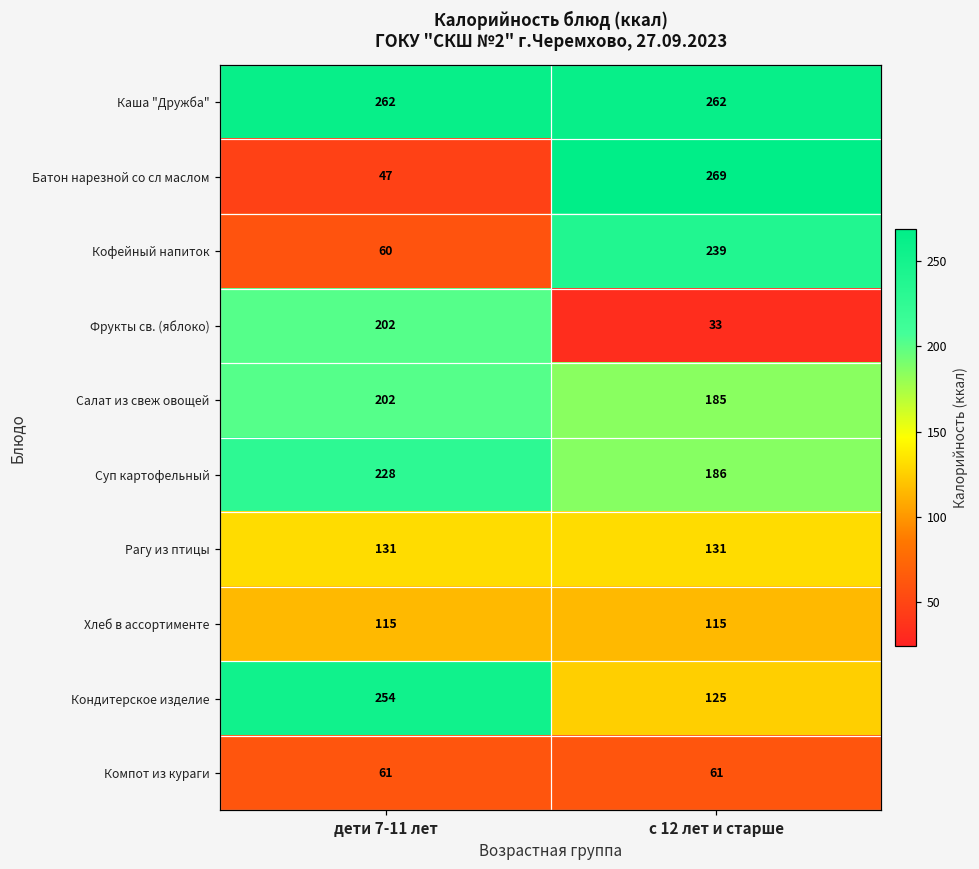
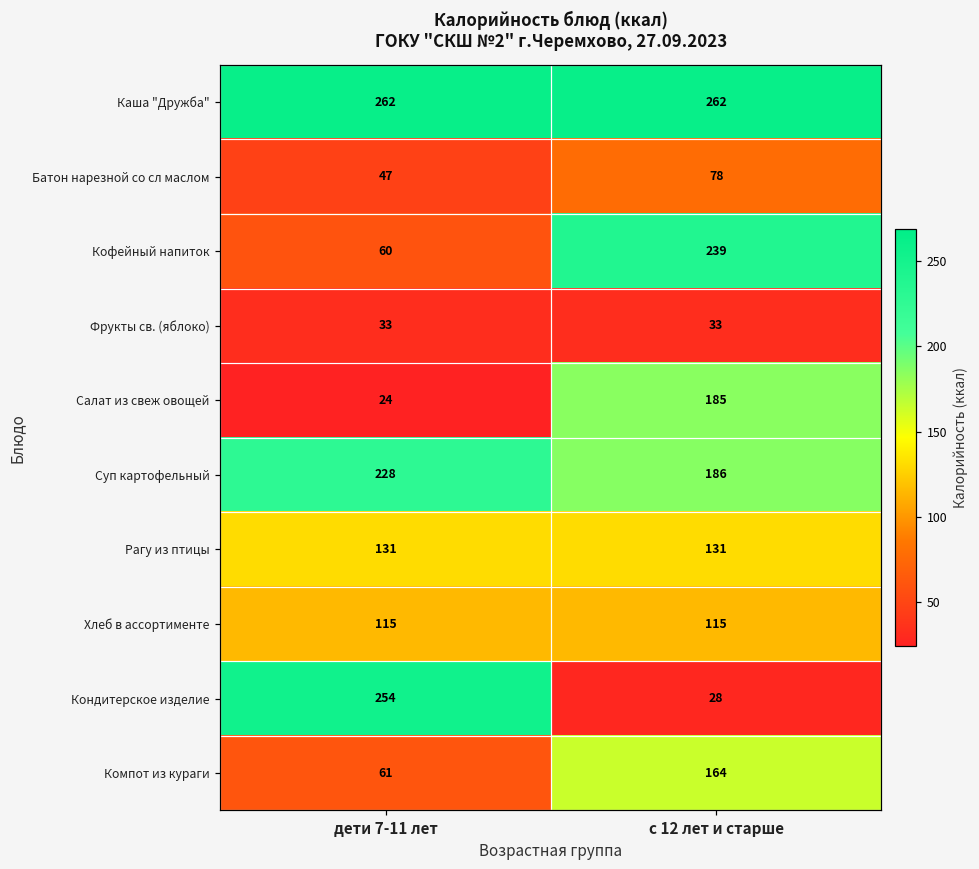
  {
    "Каша \"Дружба\"": {
      "дети 7-11 лет": 262,
      "с 12 лет и старше": 262
    },
    "Батон нарезной со сл маслом": {
      "дети 7-11 лет": 47,
-     "с 12 лет и старше": 269
+     "с 12 лет и старше": 78
    },
    "Кофейный напиток": {
      "дети 7-11 лет": 60,
      "с 12 лет и старше": 239
    },
    "Фрукты св. (яблоко)": {
-     "дети 7-11 лет": 202,
+     "дети 7-11 лет": 33,
      "с 12 лет и старше": 33
    },
    "Салат из свеж овощей": {
-     "дети 7-11 лет": 202,
+     "дети 7-11 лет": 24,
      "с 12 лет и старше": 185
    },
    "Суп картофельный": {
      "дети 7-11 лет": 228,
      "с 12 лет и старше": 186
    },
    "Рагу из птицы": {
      "дети 7-11 лет": 131,
      "с 12 лет и старше": 131
    },
    "Хлеб в ассортименте": {
      "дети 7-11 лет": 115,
      "с 12 лет и старше": 115
    },
    "Кондитерское изделие": {
      "дети 7-11 лет": 254,
-     "с 12 лет и старше": 125
+     "с 12 лет и старше": 28
    },
    "Компот из кураги": {
      "дети 7-11 лет": 61,
-     "с 12 лет и старше": 61
+     "с 12 лет и старше": 164
    }
  }
